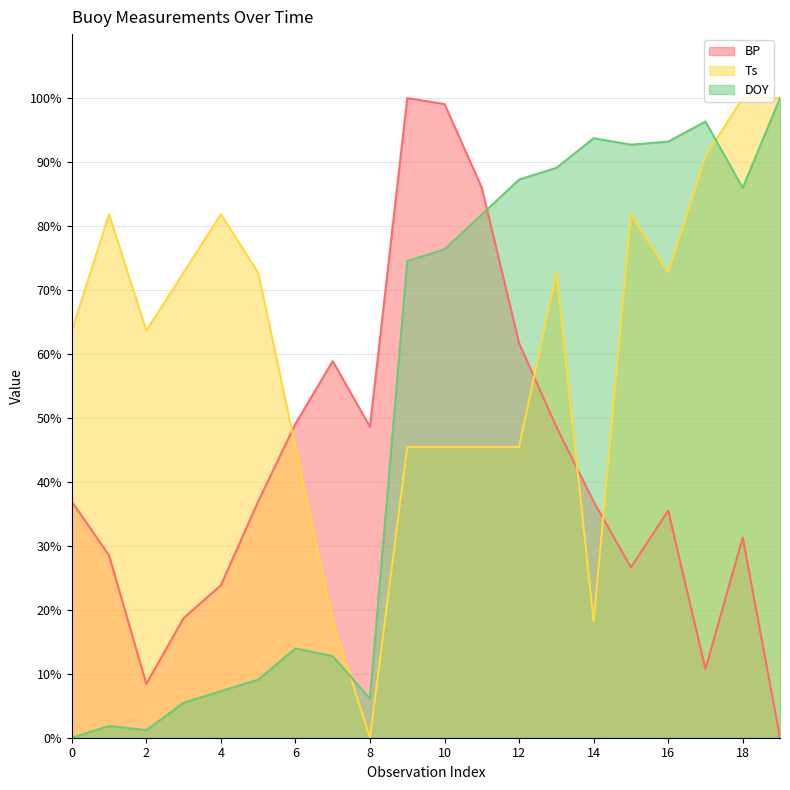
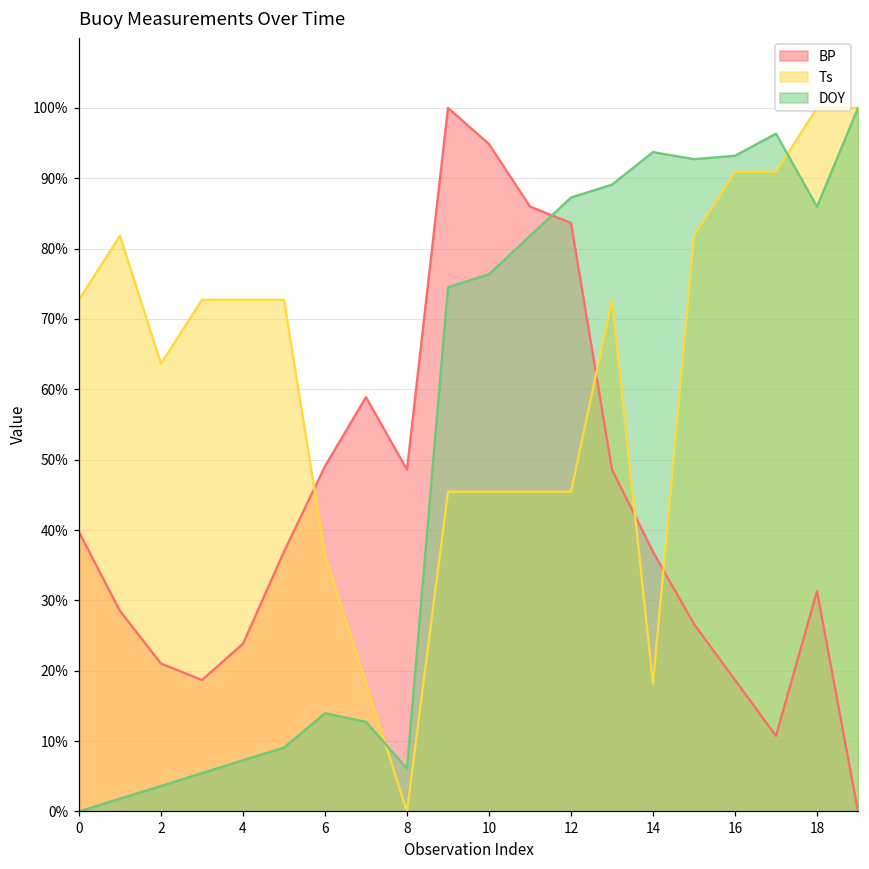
  {
    "BP": {
-     "0": "37%",
-     "2": "8%",
+     "0": "40%",
+     "2": "21%",
      "4": "24%",
      "6": "49%",
      "8": "49%",
-     "10": "99%",
-     "12": "62%",
+     "10": "95%",
+     "12": "84%",
      "14": "37%",
-     "16": "36%",
+     "16": "19%",
      "18": "31%"
    },
    "Ts": {
-     "0": "64%",
+     "0": "73%",
      "2": "64%",
-     "4": "82%",
-     "6": "45%",
+     "4": "73%",
+     "6": "36%",
      "8": "0%",
      "10": "45%",
      "12": "45%",
      "14": "18%",
-     "16": "73%"
+     "16": "91%"
    },
    "DOY": {
      "0": "0%",
-     "2": "1%",
+     "2": "4%",
      "4": "7%",
      "6": "14%",
      "8": "6%",
      "10": "76%",
      "12": "87%",
      "14": "94%",
      "16": "93%",
      "18": "86%"
    }
  }
